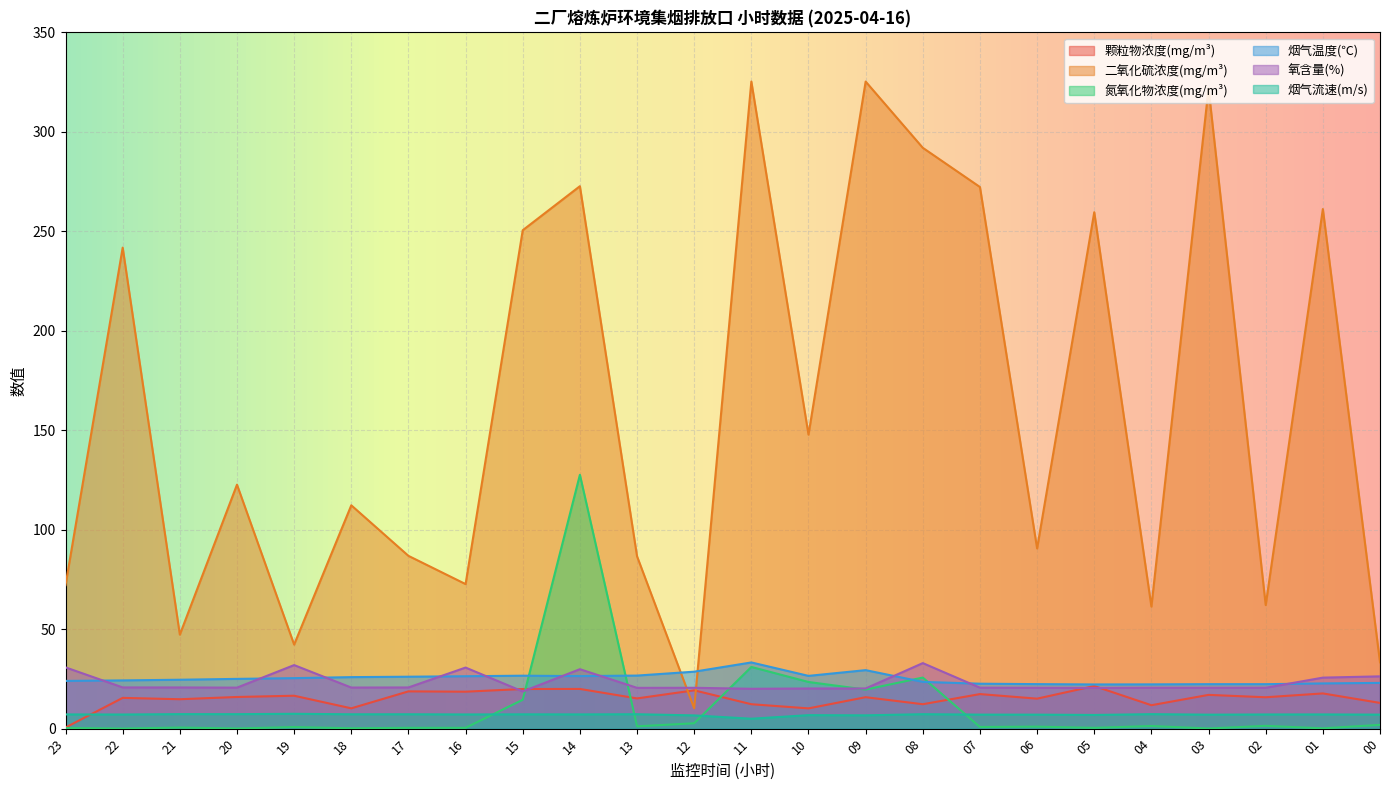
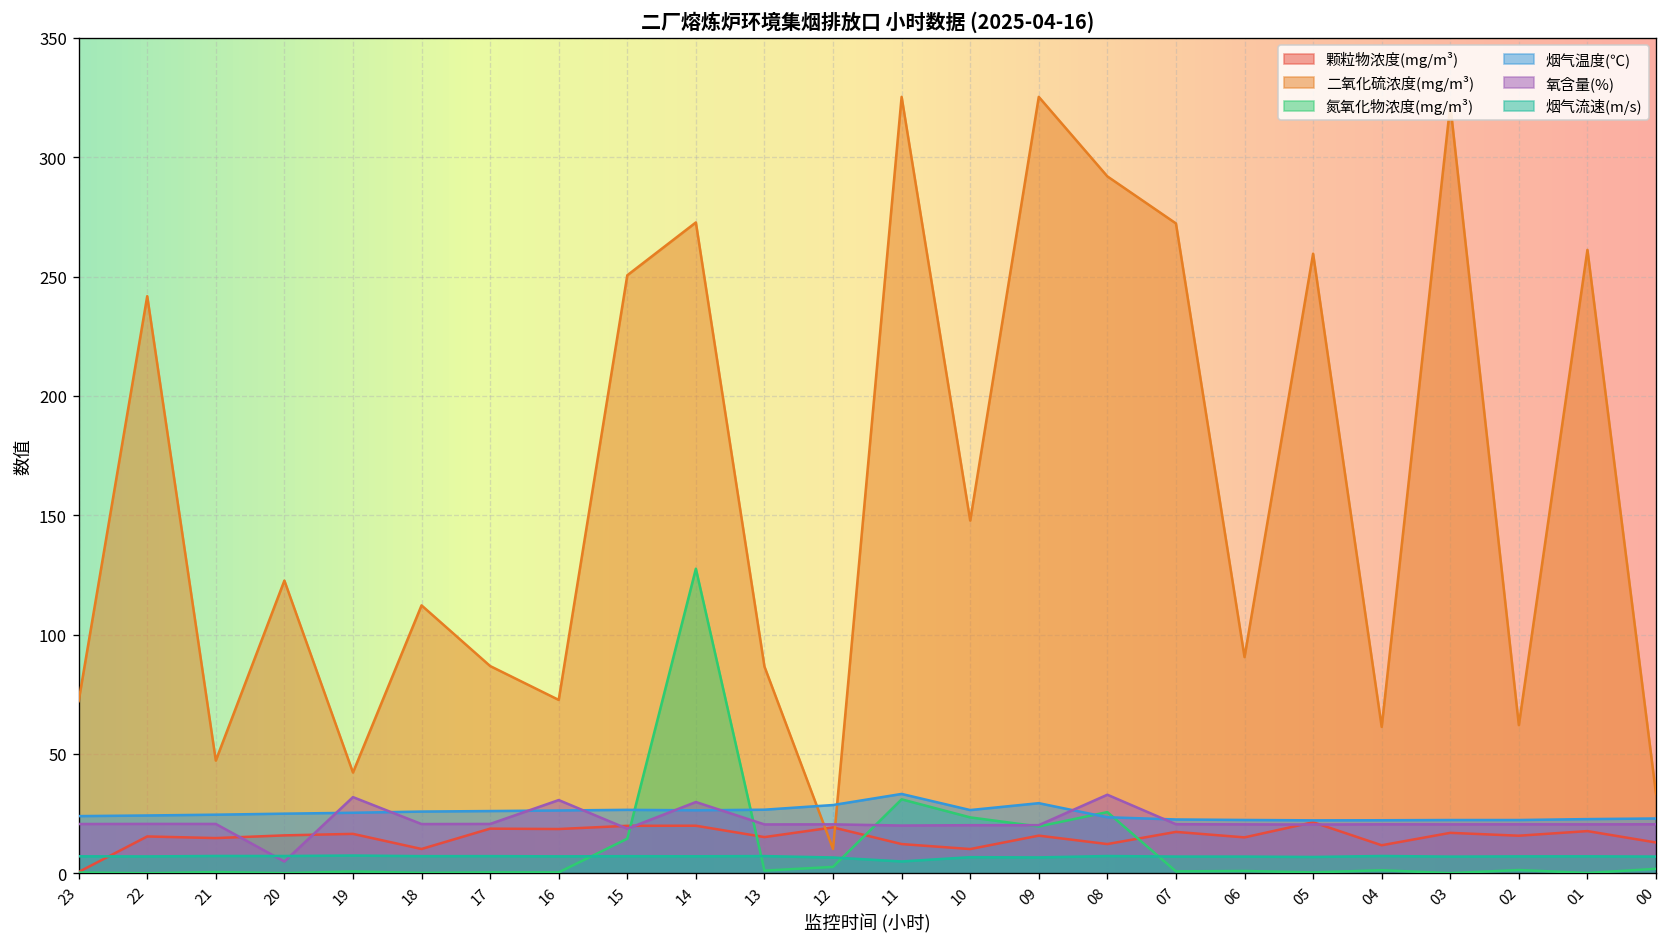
  {
    "氧含量(%)": {
-     "23": 31,
+     "23": 21,
      "22": 21,
      "21": 21,
-     "20": 21,
+     "20": 5,
      "19": 32,
      "18": 21,
      "17": 21,
      "16": 31,
      "14": 30,
      "13": 21,
      "11": 20,
      "10": 20,
      "08": 33,
      "07": 21,
      "06": 21,
      "04": 21,
      "03": 21,
      "02": 21,
-     "01": 26,
-     "00": 26
+     "01": 21,
+     "00": 21
    }
  }
